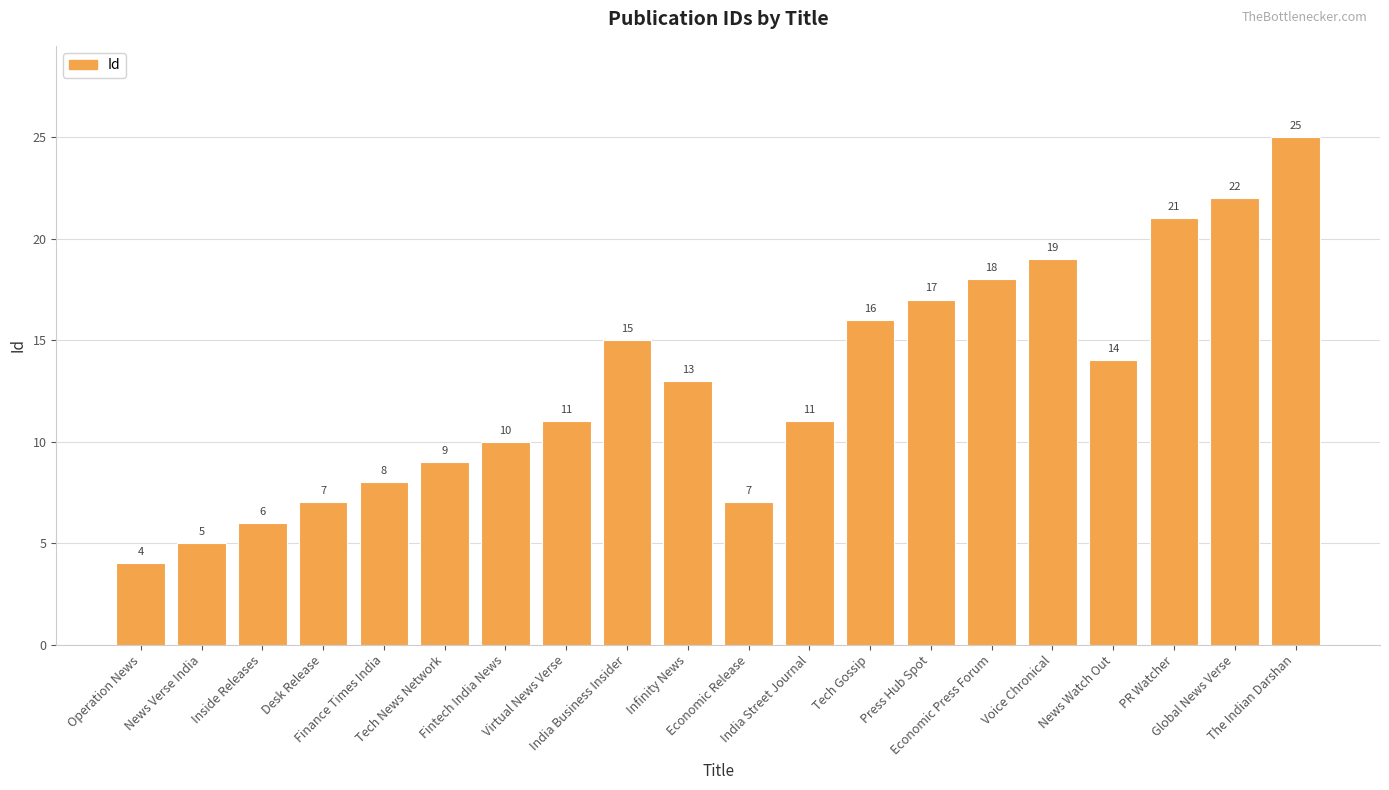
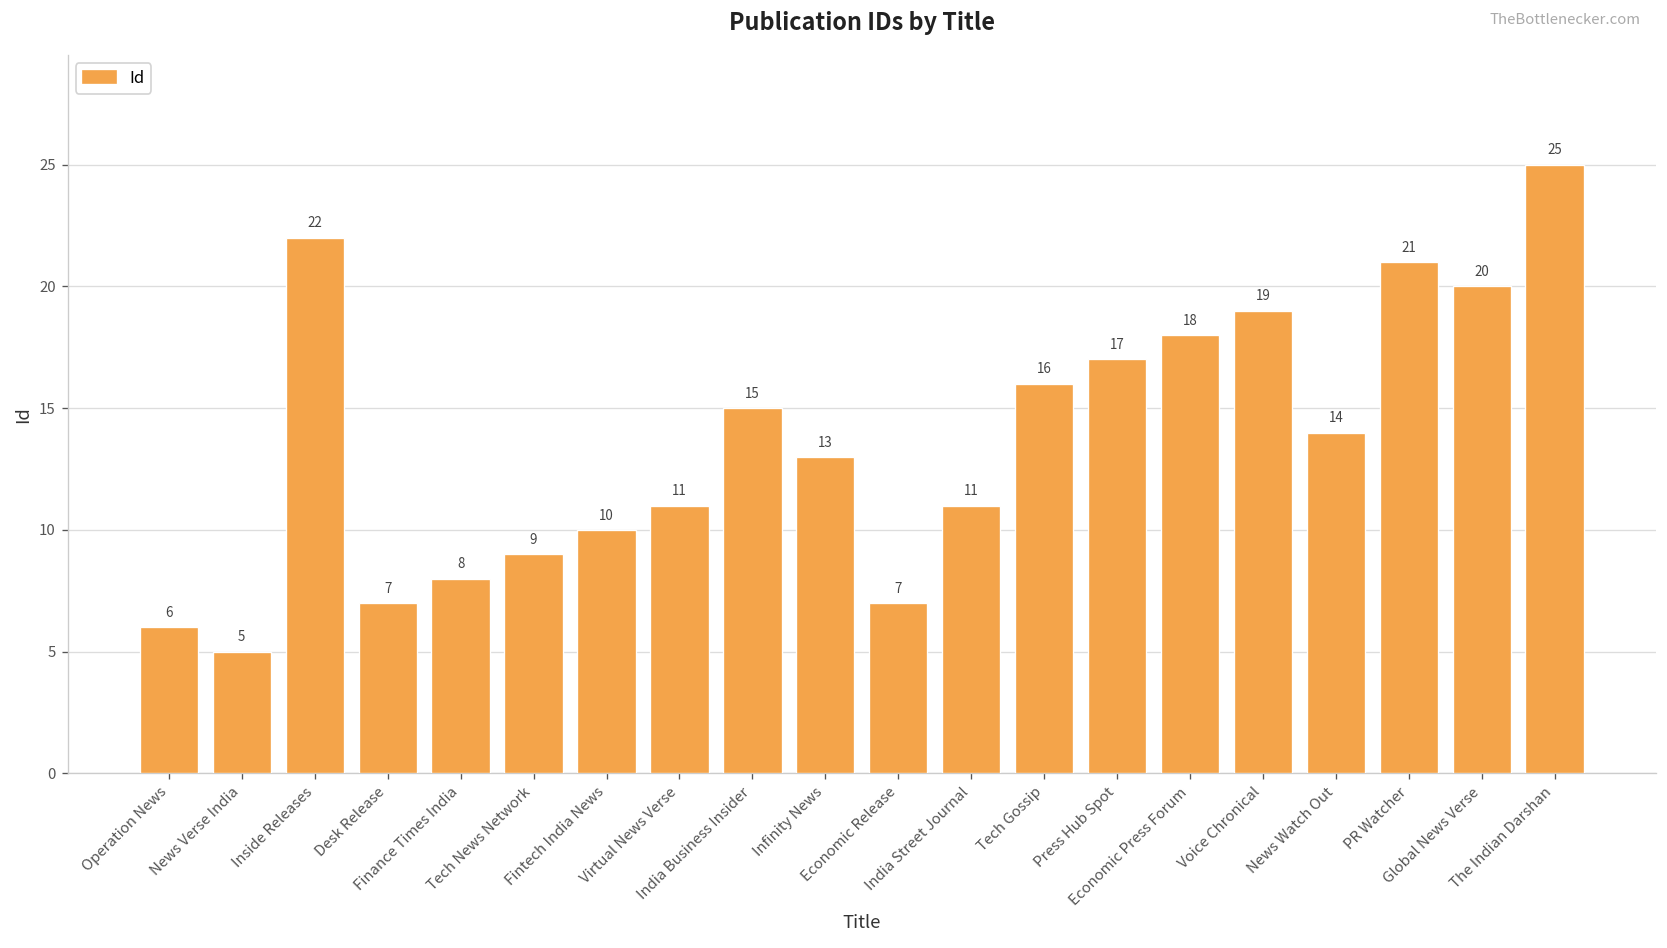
  {
-   "Operation News": 4,
+   "Operation News": 6,
    "News Verse India": 5,
-   "Inside Releases": 6,
+   "Inside Releases": 22,
    "Desk Release": 7,
    "Finance Times India": 8,
    "Tech News Network": 9,
    "Fintech India News": 10,
    "Virtual News Verse": 11,
    "India Business Insider": 15,
    "Infinity News": 13,
    "Economic Release": 7,
    "India Street Journal": 11,
    "Tech Gossip": 16,
    "Press Hub Spot": 17,
    "Economic Press Forum": 18,
    "Voice Chronical": 19,
    "News Watch Out": 14,
    "PR Watcher": 21,
-   "Global News Verse": 22,
+   "Global News Verse": 20,
    "The Indian Darshan": 25
  }
